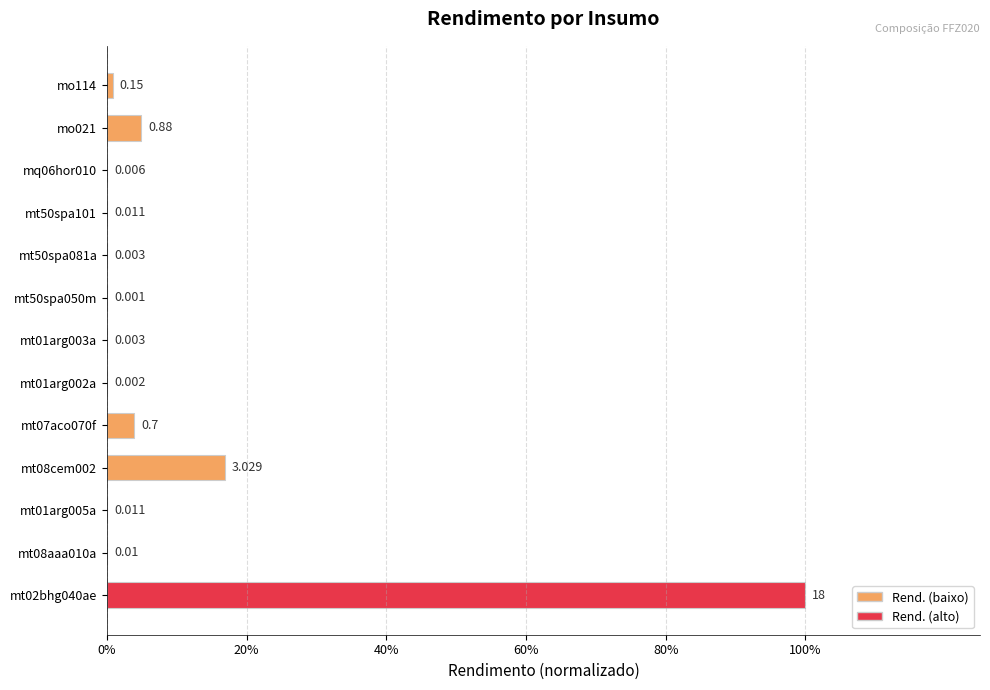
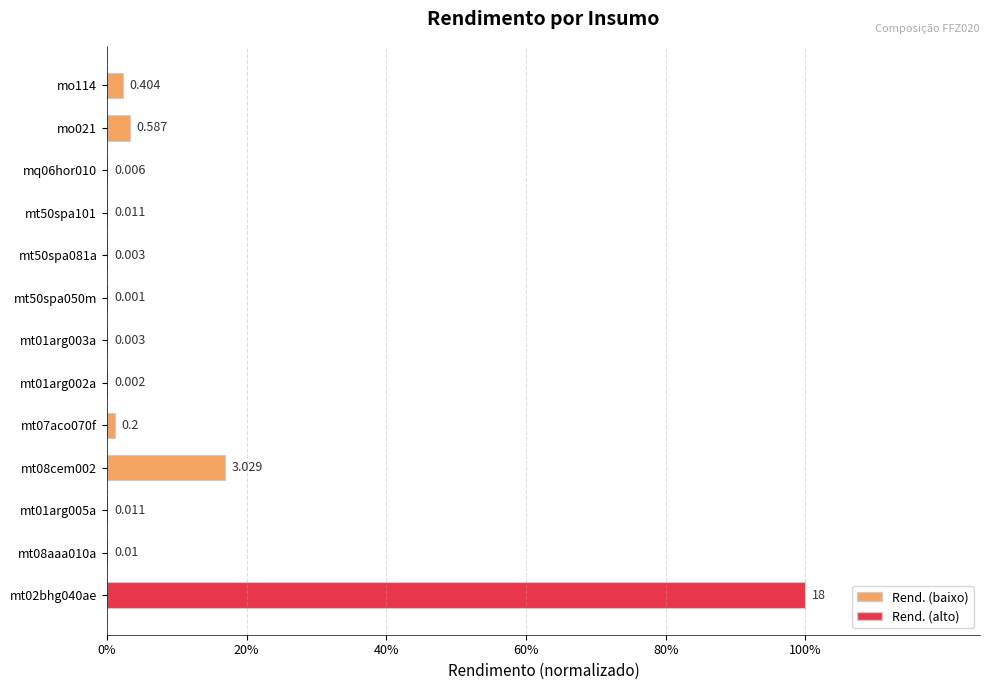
  {
-   "mo114": 0.15,
-   "mo021": 0.88,
-   "mt07aco070f": 0.7
+   "mo114": 0.404,
+   "mo021": 0.587,
+   "mt07aco070f": 0.2
  }
